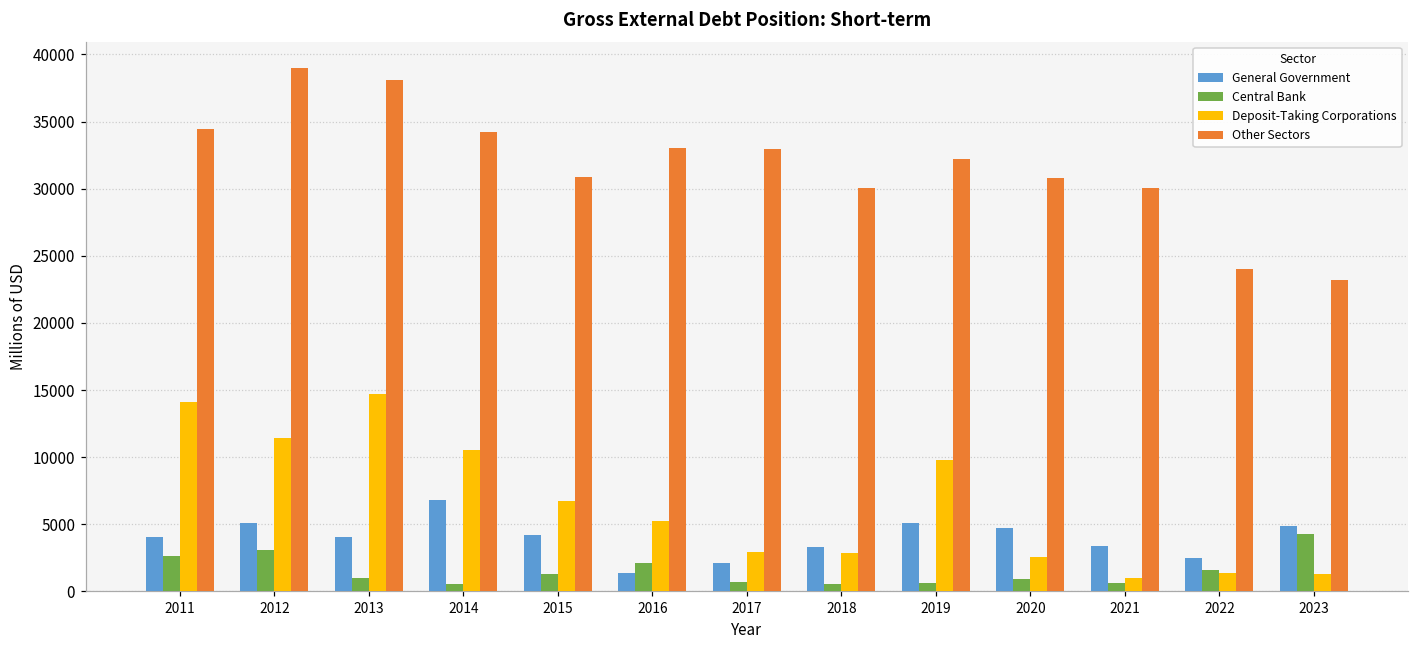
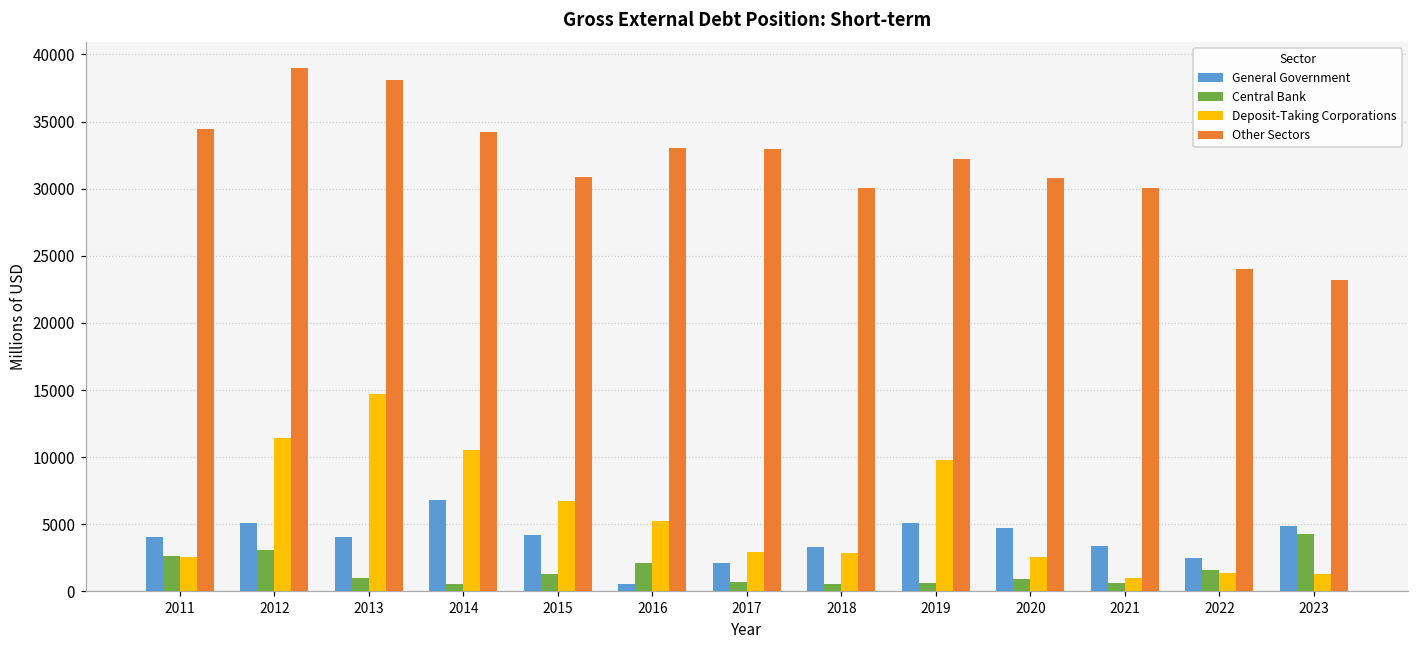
  {
    "General Government": {
      "2011": 4000,
      "2012": 5100,
      "2013": 4100,
      "2014": 6800,
      "2015": 4200,
-     "2016": 1400,
+     "2016": 600,
      "2017": 2100,
      "2018": 3300,
      "2019": 5100,
      "2020": 4700,
      "2021": 3400,
      "2022": 2500,
      "2023": 4900
    },
    "Central Bank": {
      "2011": 2600,
      "2012": 3100,
      "2013": 1000,
      "2014": 500,
      "2015": 1300,
      "2016": 2100,
      "2017": 700,
      "2018": 600,
      "2019": 600,
      "2020": 900,
      "2021": 600,
      "2022": 1600,
      "2023": 4300
    },
    "Deposit-Taking Corporations": {
-     "2011": 14100,
+     "2011": 2500,
      "2012": 11400,
      "2013": 14700,
      "2014": 10600,
      "2015": 6700,
      "2016": 5300,
      "2017": 2900,
      "2018": 2800,
      "2019": 9800,
      "2020": 2600,
      "2021": 1000,
      "2022": 1400,
      "2023": 1300
    },
    "Other Sectors": {
      "2011": 34500,
      "2012": 39000,
      "2013": 38100,
      "2014": 34200,
      "2015": 30800,
      "2016": 33000,
      "2017": 33000,
      "2018": 30000,
      "2019": 32200,
      "2020": 30800,
      "2021": 30000,
      "2022": 24000,
      "2023": 23200
    }
  }
